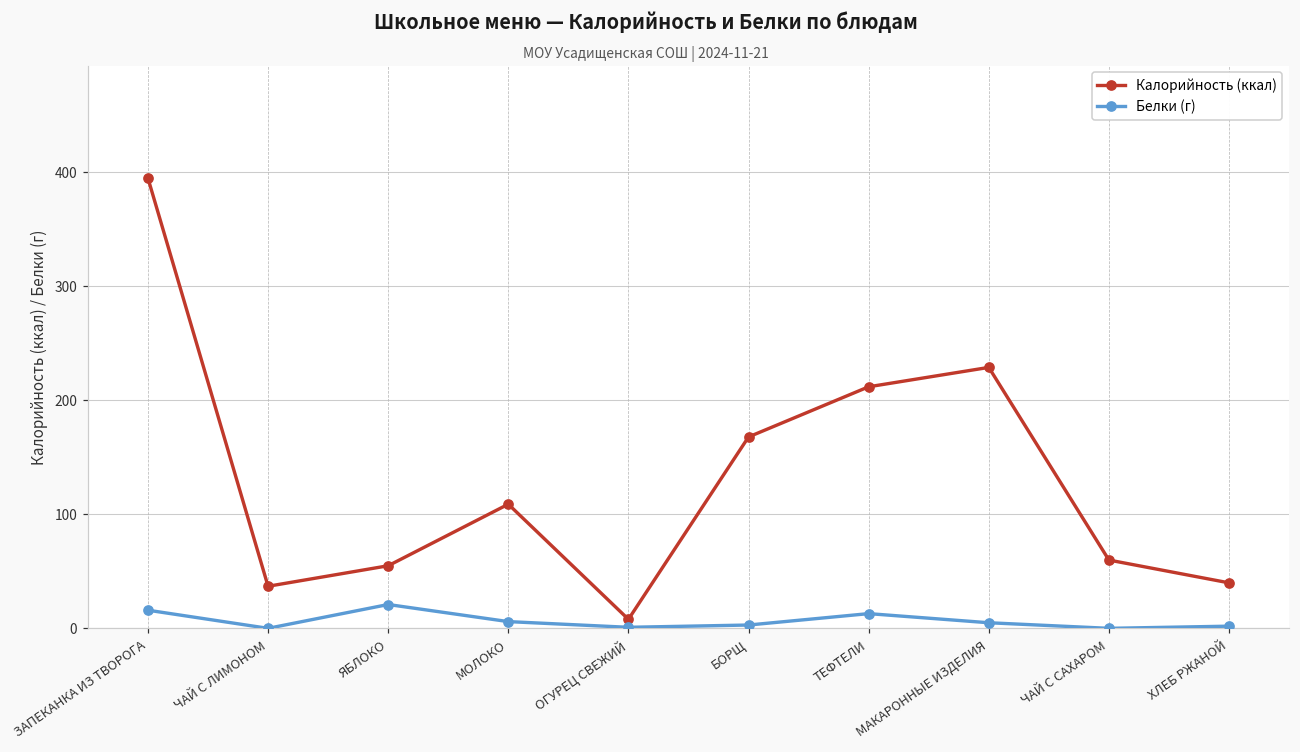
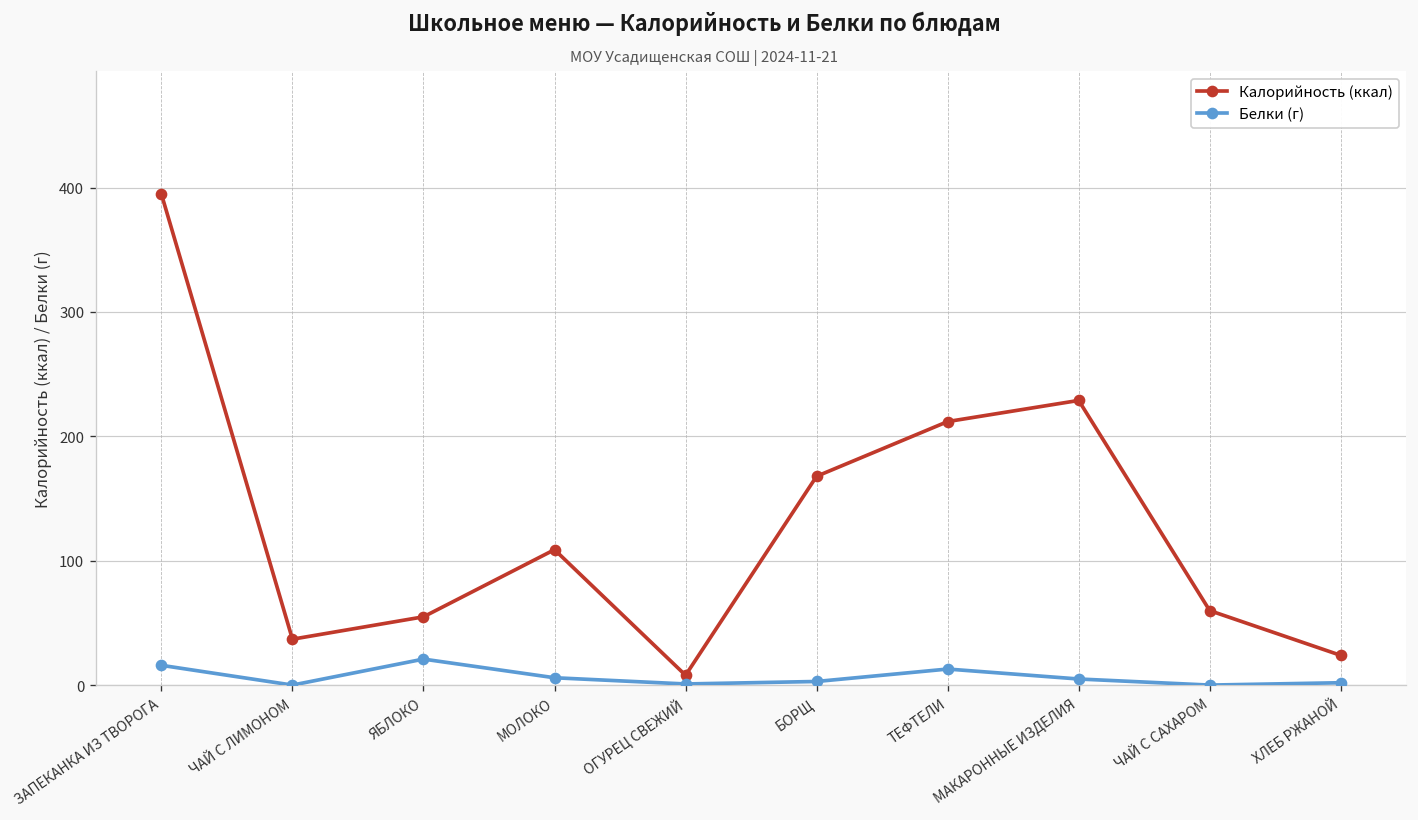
  {
    "Калорийность (ккал)": {
      "ЗАПЕКАНКА ИЗ ТВОРОГА": 395,
      "ЧАЙ С ЛИМОНОМ": 37,
      "ЯБЛОКО": 55,
      "МОЛОКО": 109,
      "ОГУРЕЦ СВЕЖИЙ": 8,
      "БОРЩ": 168,
      "ТЕФТЕЛИ": 212,
      "МАКАРОННЫЕ ИЗДЕЛИЯ": 229,
      "ЧАЙ С САХАРОМ": 60,
-     "ХЛЕБ РЖАНОЙ": 40
+     "ХЛЕБ РЖАНОЙ": 24
    },
    "Белки (г)": {
      "ЗАПЕКАНКА ИЗ ТВОРОГА": 16,
      "ЧАЙ С ЛИМОНОМ": 0,
      "ЯБЛОКО": 21,
      "МОЛОКО": 6,
      "ОГУРЕЦ СВЕЖИЙ": 1,
      "БОРЩ": 3,
      "ТЕФТЕЛИ": 13,
      "МАКАРОННЫЕ ИЗДЕЛИЯ": 5,
      "ЧАЙ С САХАРОМ": 0,
      "ХЛЕБ РЖАНОЙ": 2
    }
  }
